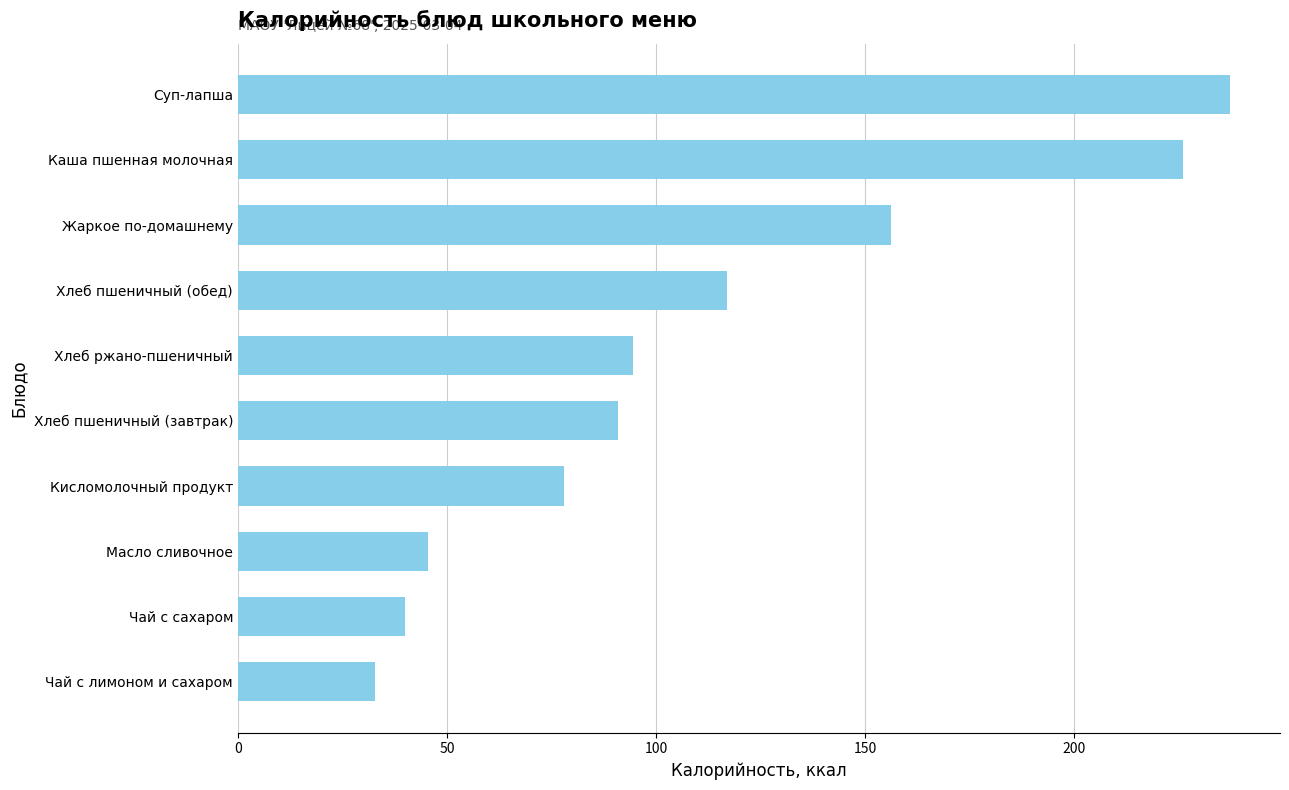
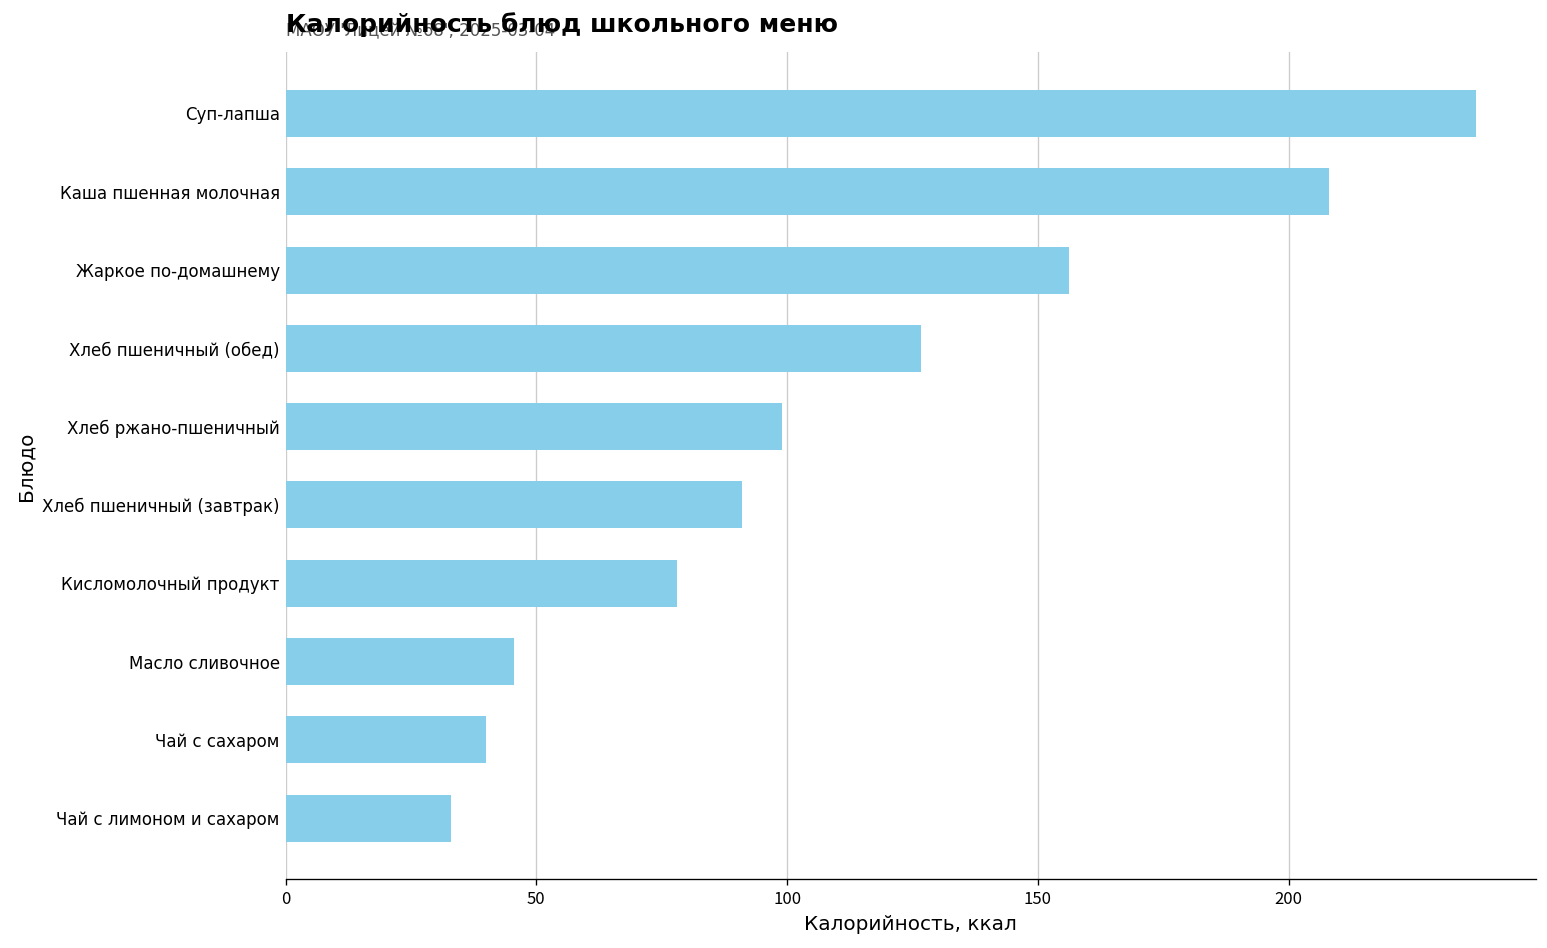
  {
    "Суп-лапша": 237,
-   "Каша пшенная молочная": 226,
+   "Каша пшенная молочная": 208,
    "Жаркое по-домашнему": 156,
-   "Хлеб пшеничный (обед)": 117,
-   "Хлеб ржано-пшеничный": 95,
+   "Хлеб пшеничный (обед)": 127,
+   "Хлеб ржано-пшеничный": 99,
    "Хлеб пшеничный (завтрак)": 91,
    "Кисломолочный продукт": 78,
    "Масло сливочное": 46,
    "Чай с сахаром": 40,
    "Чай с лимоном и сахаром": 33
  }
